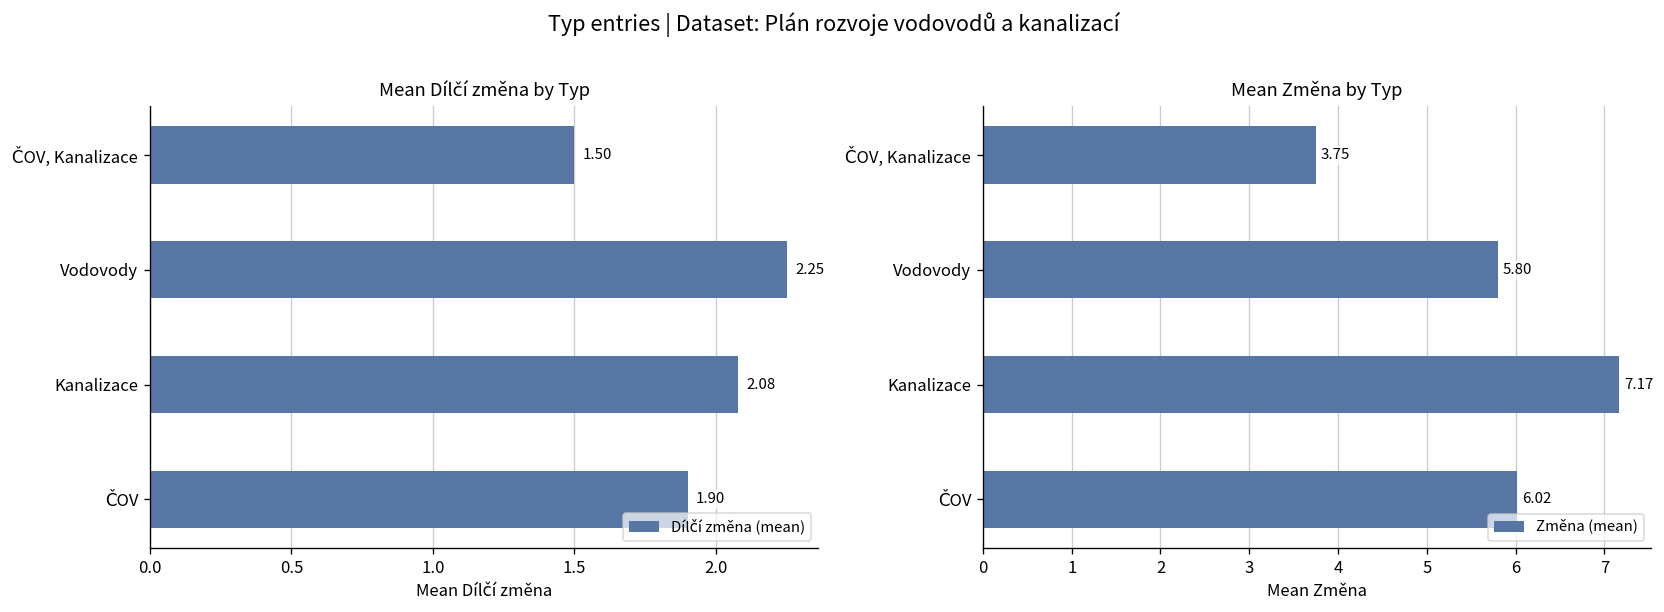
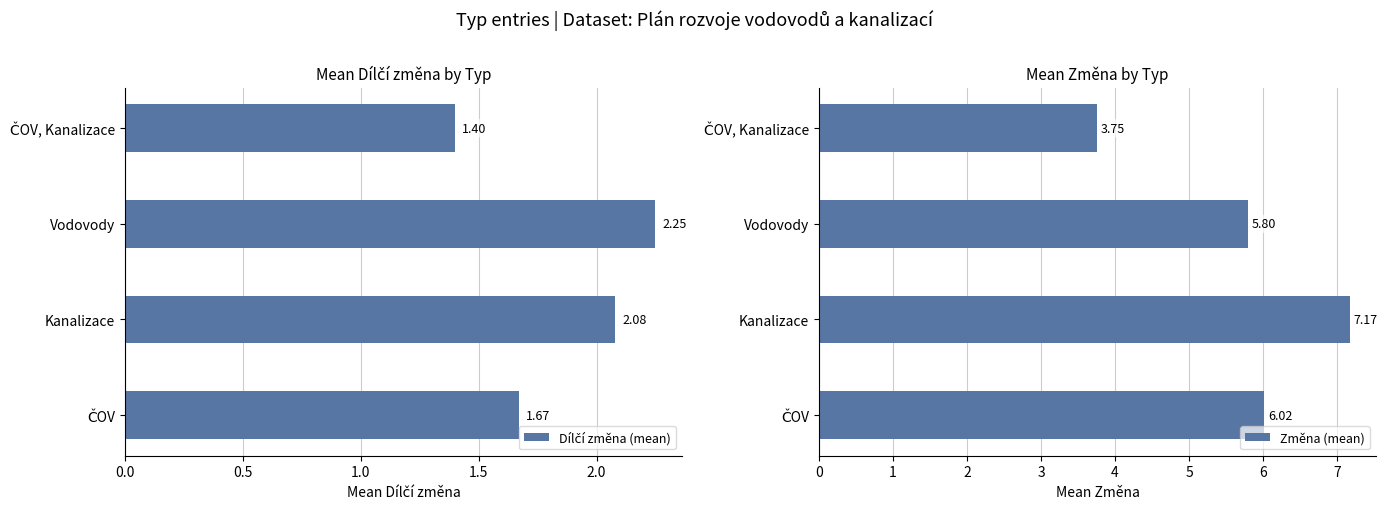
  {
    "Mean Dílčí změna by Typ": {
-     "ČOV, Kanalizace": 1.50,
-     "ČOV": 1.90
+     "ČOV, Kanalizace": 1.40,
+     "ČOV": 1.67
    }
  }
